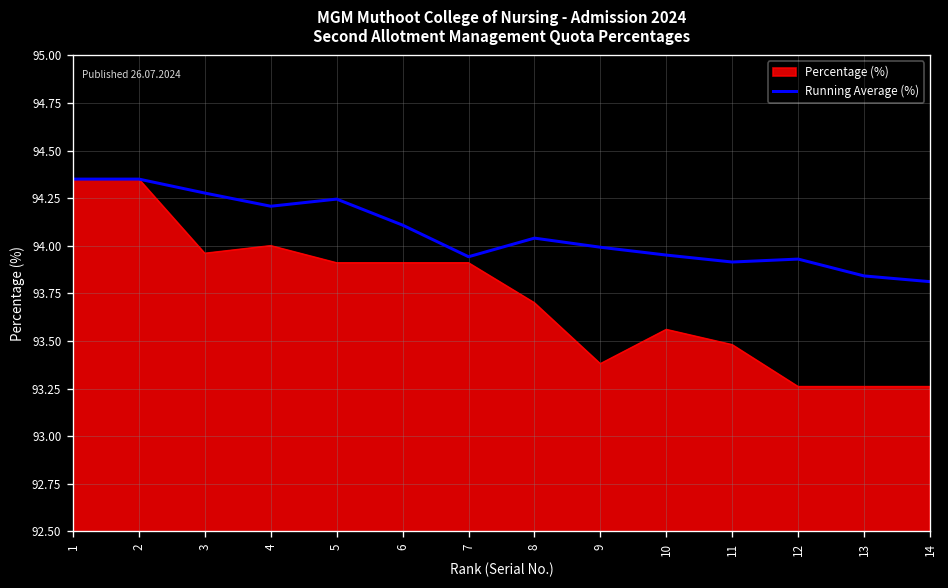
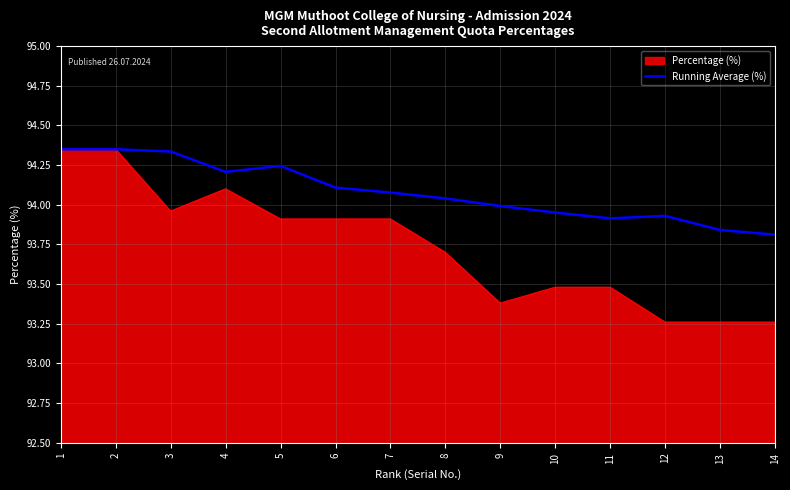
  {
    "Percentage (%)": {
      "3": 93.96,
-     "4": 94.0,
+     "4": 94.1,
      "5": 93.91,
      "6": 93.91,
      "7": 93.91,
      "8": 93.70,
      "9": 93.38,
-     "10": 93.56,
+     "10": 93.48,
      "11": 93.48,
      "12": 93.26,
      "13": 93.26,
      "14": 93.26
    },
    "Running Average (%)": {
-     "3": 94.28,
+     "3": 94.34,
      "4": 94.21,
      "5": 94.25,
      "6": 94.11,
-     "7": 93.94,
+     "7": 94.08,
      "8": 94.04,
      "9": 93.99,
      "10": 93.95,
      "11": 93.91,
      "12": 93.93,
      "13": 93.84,
      "14": 93.81
    }
  }
